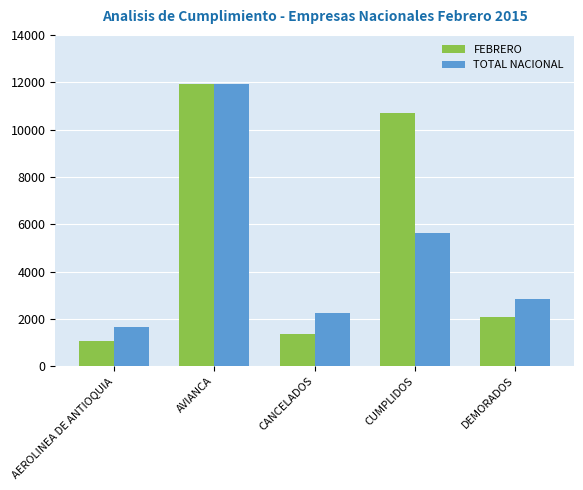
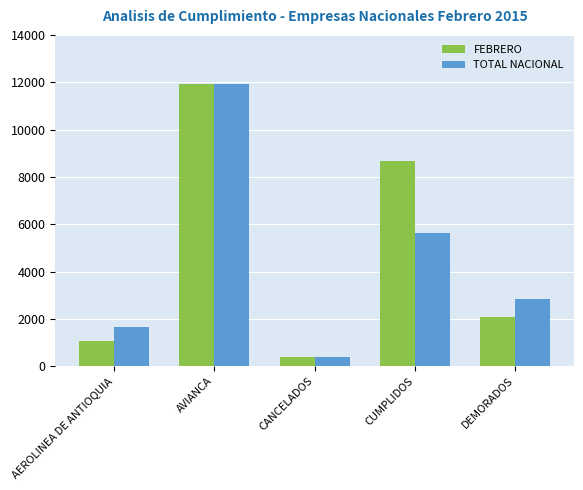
  {
    "FEBRERO": {
      "AEROLINEA DE ANTIOQUIA": 1100,
      "AVIANCA": 11900,
-     "CANCELADOS": 1400,
-     "CUMPLIDOS": 10700,
+     "CANCELADOS": 400,
+     "CUMPLIDOS": 8700,
      "DEMORADOS": 2100
    },
    "TOTAL NACIONAL": {
      "AEROLINEA DE ANTIOQUIA": 1600,
      "AVIANCA": 11900,
-     "CANCELADOS": 2200,
+     "CANCELADOS": 400,
      "CUMPLIDOS": 5600,
      "DEMORADOS": 2800
    }
  }
